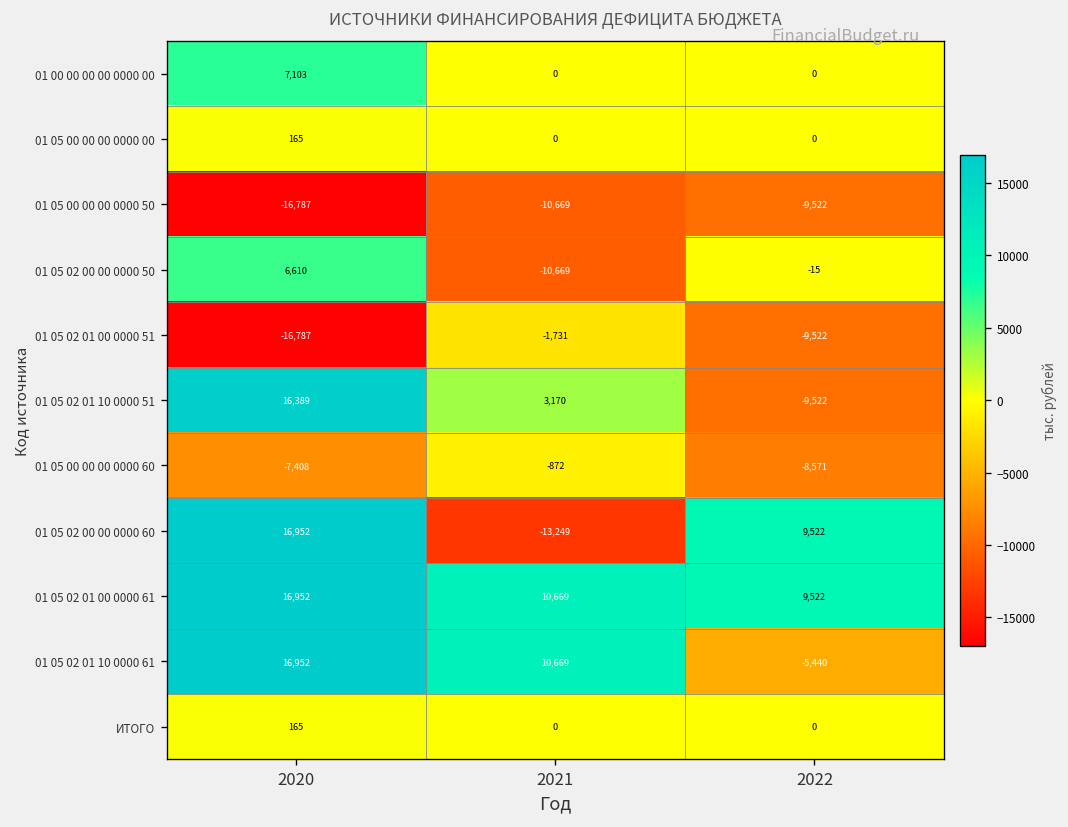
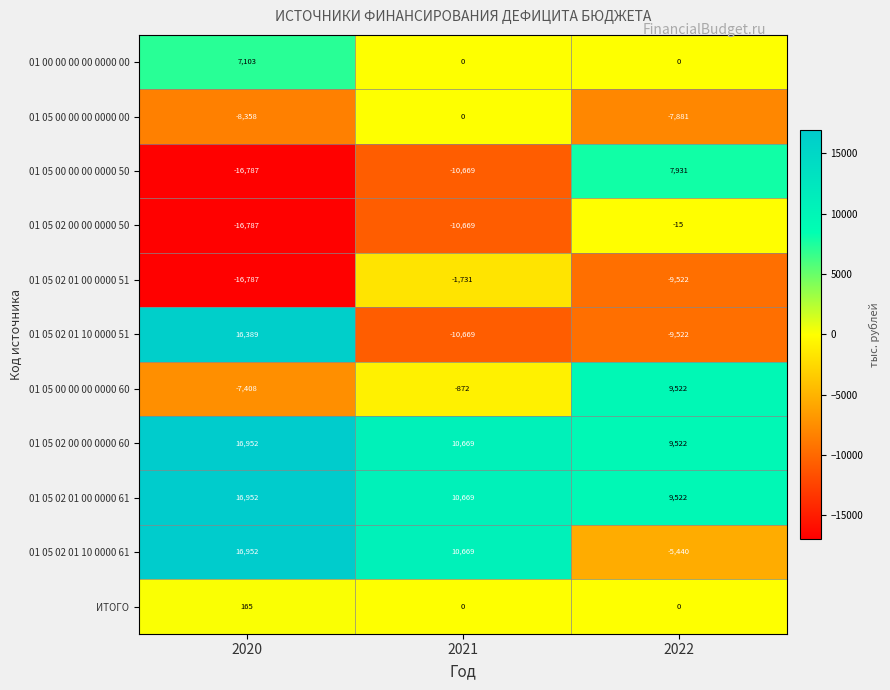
  {
    "01 00 00 00 00 0000 00": {
      "2020": "7,103",
      "2021": "0",
      "2022": "0"
    },
    "01 05 00 00 00 0000 00": {
-     "2020": "165",
+     "2020": "-8,358",
      "2021": "0",
-     "2022": "0"
+     "2022": "-7,881"
    },
    "01 05 00 00 00 0000 50": {
      "2020": "-16,787",
      "2021": "-10,669",
-     "2022": "-9,522"
+     "2022": "7,931"
    },
    "01 05 02 00 00 0000 50": {
-     "2020": "6,610",
+     "2020": "-16,787",
      "2021": "-10,669",
      "2022": "-15"
    },
    "01 05 02 01 00 0000 51": {
      "2020": "-16,787",
      "2021": "-1,731",
      "2022": "-9,522"
    },
    "01 05 02 01 10 0000 51": {
      "2020": "16,389",
-     "2021": "3,170",
+     "2021": "-10,669",
      "2022": "-9,522"
    },
    "01 05 00 00 00 0000 60": {
      "2020": "-7,408",
      "2021": "-872",
-     "2022": "-8,571"
+     "2022": "9,522"
    },
    "01 05 02 00 00 0000 60": {
      "2020": "16,952",
-     "2021": "-13,249",
+     "2021": "10,669",
      "2022": "9,522"
    },
    "01 05 02 01 00 0000 61": {
      "2020": "16,952",
      "2021": "10,669",
      "2022": "9,522"
    },
    "01 05 02 01 10 0000 61": {
      "2020": "16,952",
      "2021": "10,669",
      "2022": "-5,440"
    },
    "ИТОГО": {
      "2020": "165",
      "2021": "0",
      "2022": "0"
    }
  }
